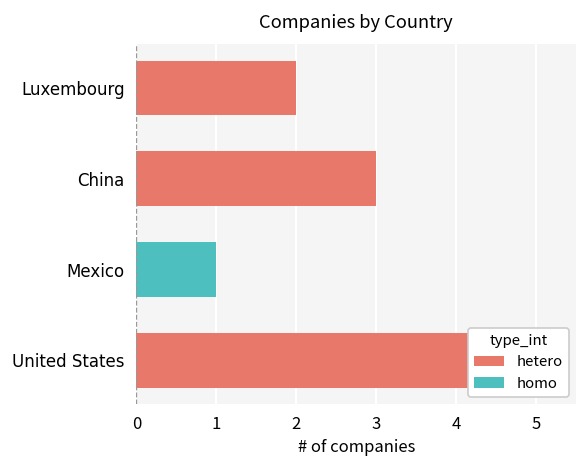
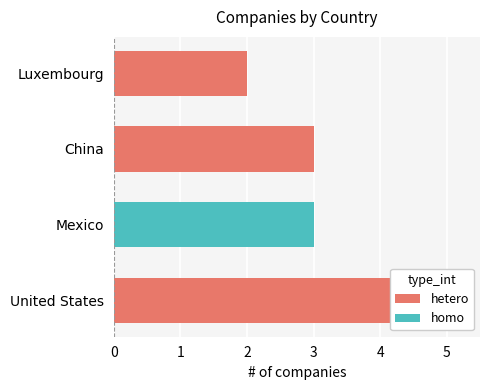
  {
    "Luxembourg": 2,
    "China": 3,
-   "Mexico": 1
+   "Mexico": 3
  }
